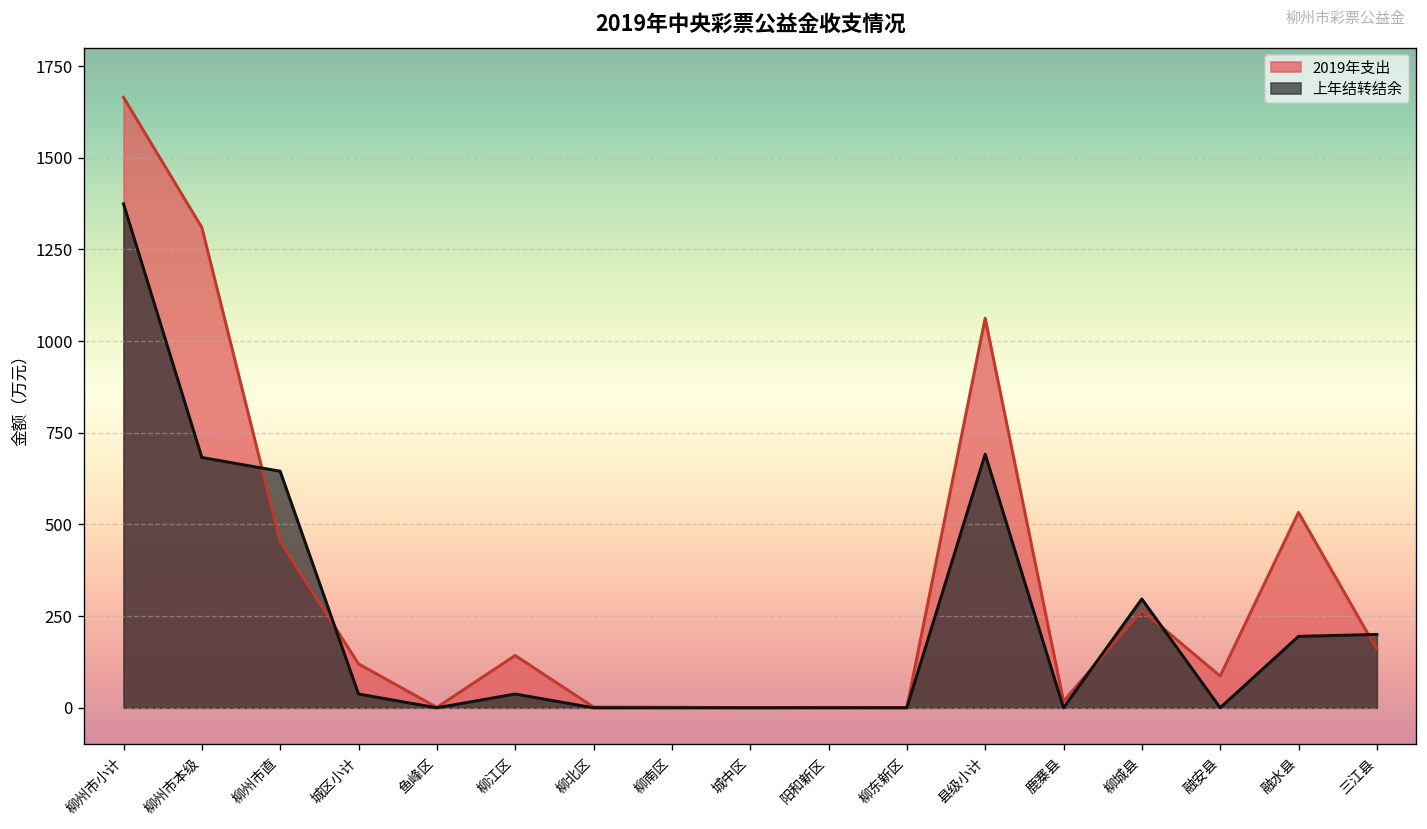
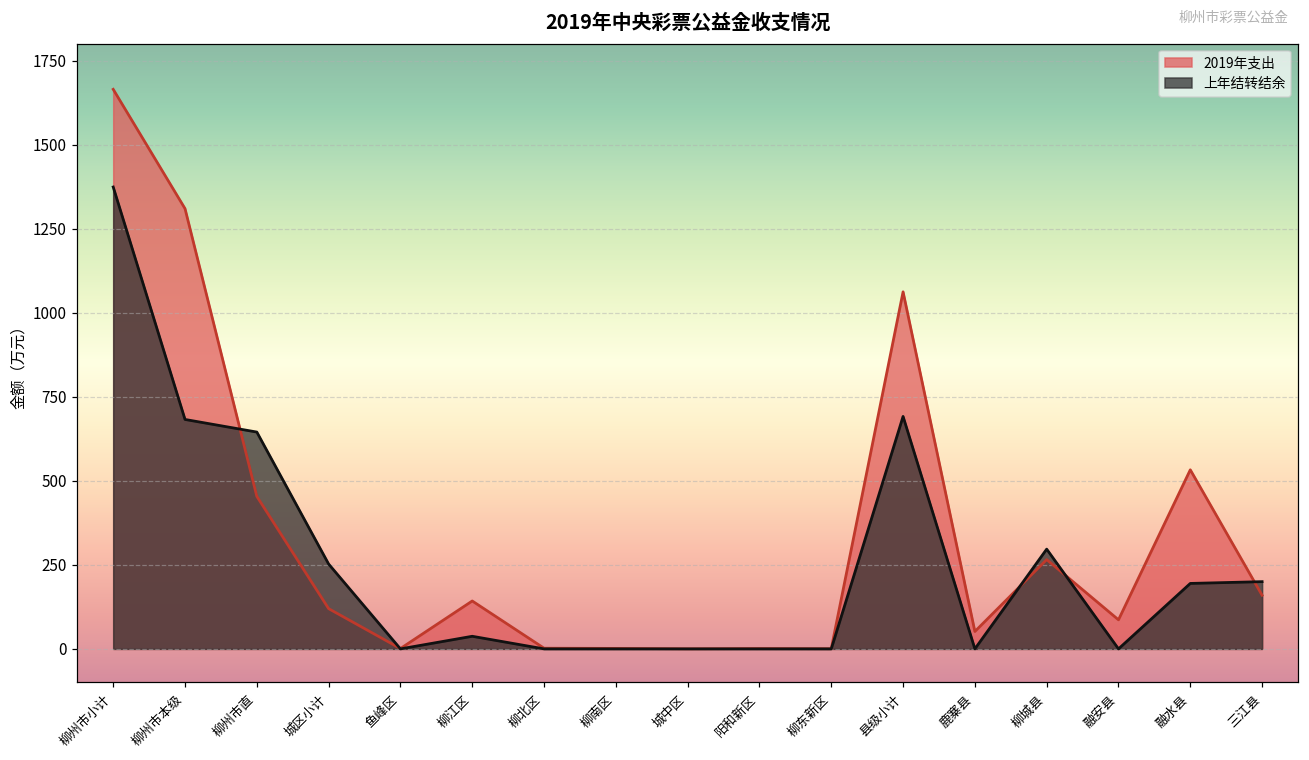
  {
    "2019年支出": {
      "柳州市小计": 1660,
      "柳州市本级": 1310,
      "柳州市直": 450,
      "城区小计": 120,
      "柳江区": 140,
      "县级小计": 1060,
-     "鹿寨县": 20,
+     "鹿寨县": 50,
      "柳城县": 270,
      "融安县": 90,
      "融水县": 530,
      "三江县": 160
    },
    "上年结转结余": {
      "柳州市小计": 1370,
      "柳州市本级": 680,
      "柳州市直": 650,
-     "城区小计": 40,
+     "城区小计": 250,
      "柳江区": 40,
      "县级小计": 690,
      "鹿寨县": 0,
      "柳城县": 300,
      "融安县": 0,
      "融水县": 190,
      "三江县": 200
    }
  }
